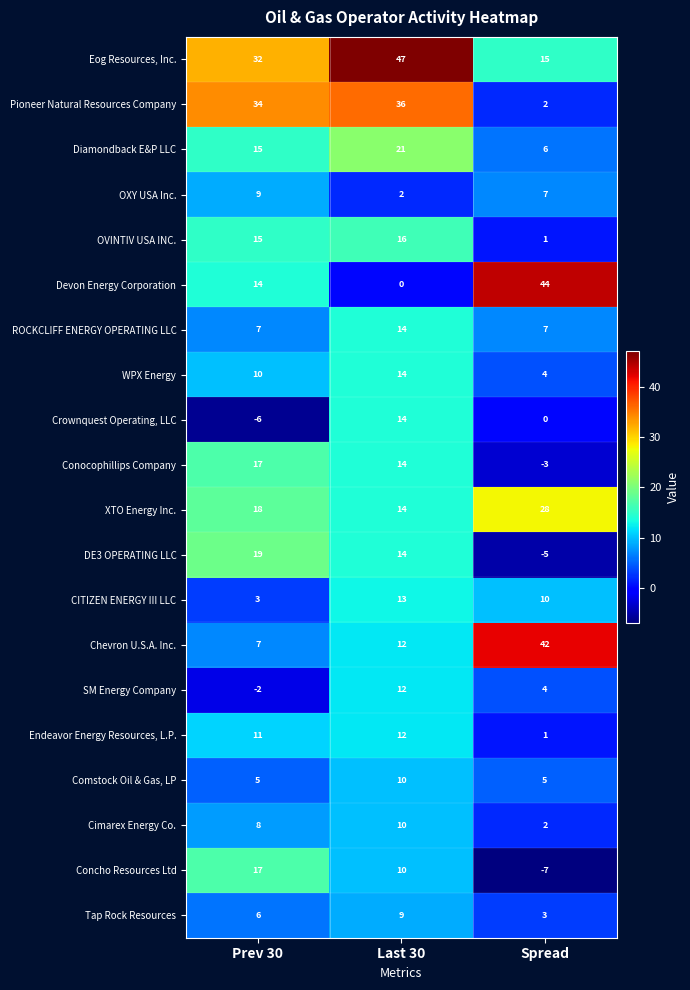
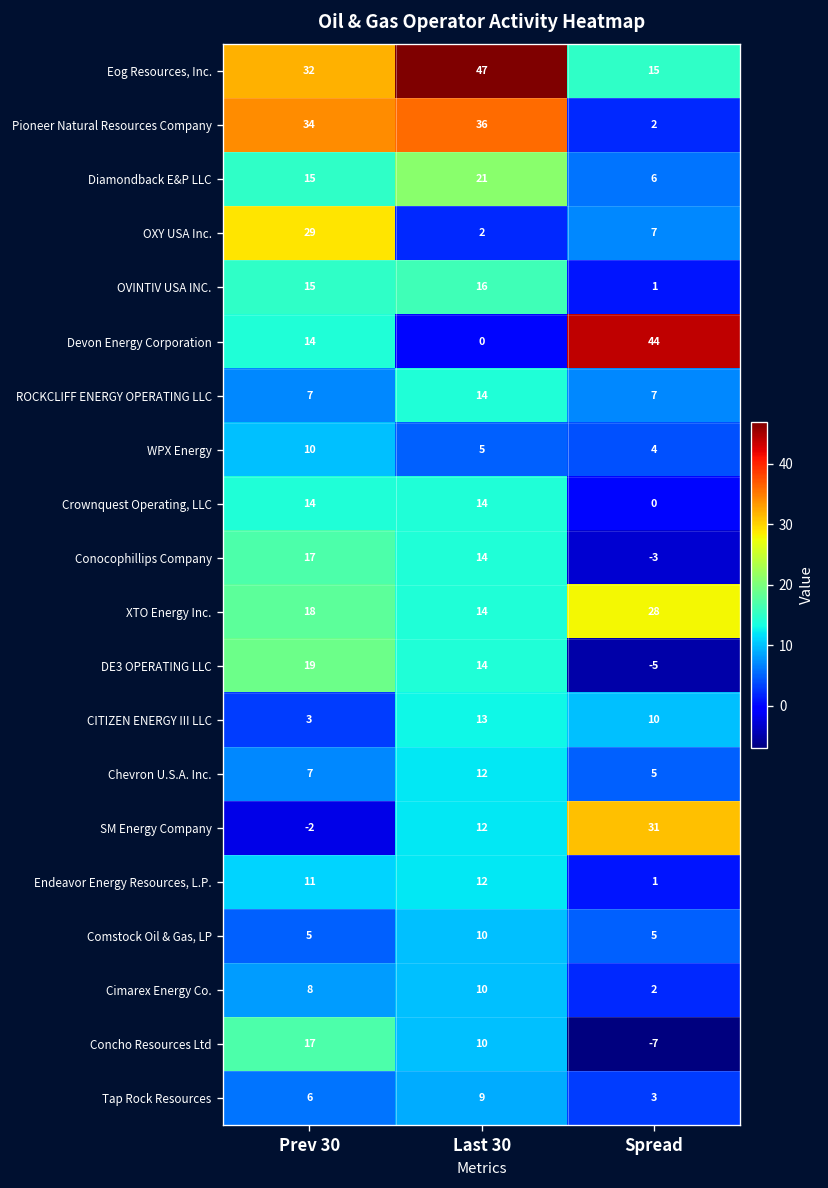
  {
    "Eog Resources, Inc.": {
      "Prev 30": 32,
      "Last 30": 47,
      "Spread": 15
    },
    "Pioneer Natural Resources Company": {
      "Prev 30": 34,
      "Last 30": 36,
      "Spread": 2
    },
    "Diamondback E&P LLC": {
      "Prev 30": 15,
      "Last 30": 21,
      "Spread": 6
    },
    "OXY USA Inc.": {
-     "Prev 30": 9,
+     "Prev 30": 29,
      "Last 30": 2,
      "Spread": 7
    },
    "OVINTIV USA INC.": {
      "Prev 30": 15,
      "Last 30": 16,
      "Spread": 1
    },
    "Devon Energy Corporation": {
      "Prev 30": 14,
      "Last 30": 0,
      "Spread": 44
    },
    "ROCKCLIFF ENERGY OPERATING LLC": {
      "Prev 30": 7,
      "Last 30": 14,
      "Spread": 7
    },
    "WPX Energy": {
      "Prev 30": 10,
-     "Last 30": 14,
+     "Last 30": 5,
      "Spread": 4
    },
    "Crownquest Operating, LLC": {
-     "Prev 30": -6,
+     "Prev 30": 14,
      "Last 30": 14,
      "Spread": 0
    },
    "Conocophillips Company": {
      "Prev 30": 17,
      "Last 30": 14,
      "Spread": -3
    },
    "XTO Energy Inc.": {
      "Prev 30": 18,
      "Last 30": 14,
      "Spread": 28
    },
    "DE3 OPERATING LLC": {
      "Prev 30": 19,
      "Last 30": 14,
      "Spread": -5
    },
    "CITIZEN ENERGY III LLC": {
      "Prev 30": 3,
      "Last 30": 13,
      "Spread": 10
    },
    "Chevron U.S.A. Inc.": {
      "Prev 30": 7,
      "Last 30": 12,
-     "Spread": 42
+     "Spread": 5
    },
    "SM Energy Company": {
      "Prev 30": -2,
      "Last 30": 12,
-     "Spread": 4
+     "Spread": 31
    },
    "Endeavor Energy Resources, L.P.": {
      "Prev 30": 11,
      "Last 30": 12,
      "Spread": 1
    },
    "Comstock Oil & Gas, LP": {
      "Prev 30": 5,
      "Last 30": 10,
      "Spread": 5
    },
    "Cimarex Energy Co.": {
      "Prev 30": 8,
      "Last 30": 10,
      "Spread": 2
    },
    "Concho Resources Ltd": {
      "Prev 30": 17,
      "Last 30": 10,
      "Spread": -7
    },
    "Tap Rock Resources": {
      "Prev 30": 6,
      "Last 30": 9,
      "Spread": 3
    }
  }
